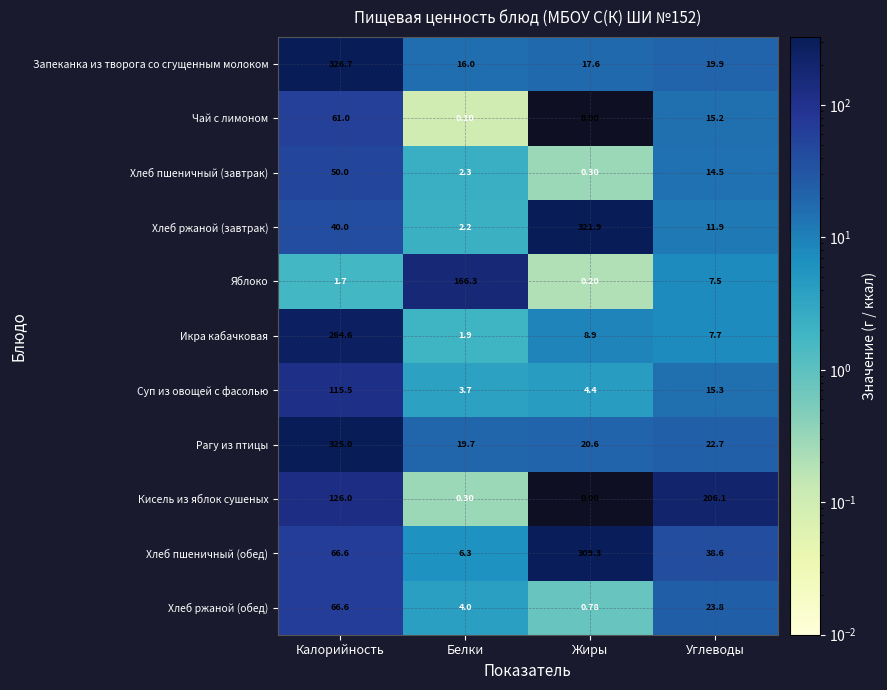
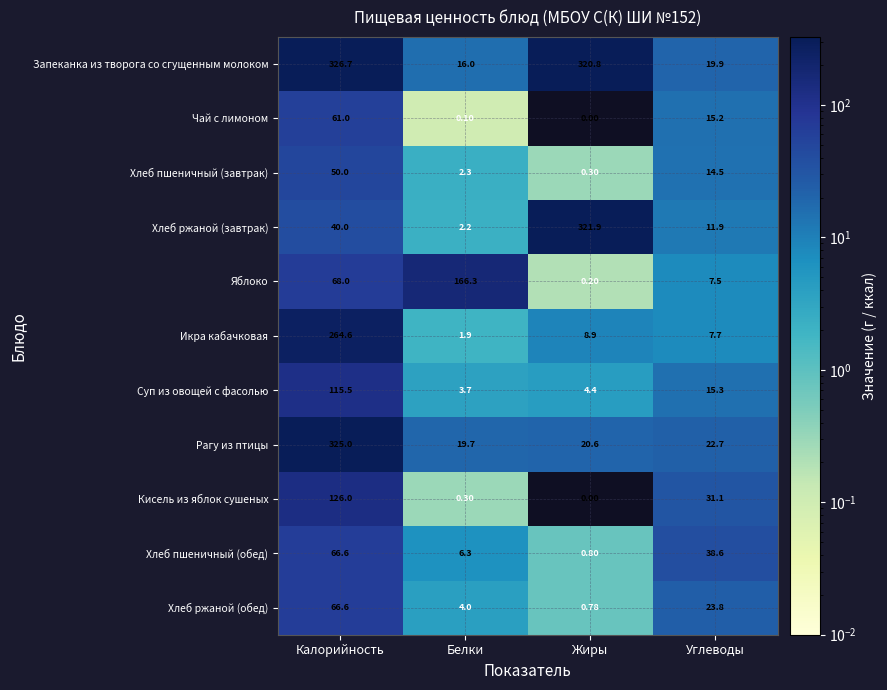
  {
    "Запеканка из творога со сгущенным молоком": {
      "Калорийность": 326.7,
      "Белки": 16.0,
-     "Жиры": 17.6,
+     "Жиры": 320.8,
      "Углеводы": 19.9
    },
    "Чай с лимоном": {
      "Калорийность": 61.0,
      "Белки": 0.10,
      "Углеводы": 15.2
    },
    "Хлеб пшеничный (завтрак)": {
      "Калорийность": 50.0,
      "Белки": 2.3,
      "Жиры": 0.30,
      "Углеводы": 14.5
    },
    "Хлеб ржаной (завтрак)": {
      "Калорийность": 40.0,
      "Белки": 2.2,
      "Жиры": 321.9,
      "Углеводы": 11.9
    },
    "Яблоко": {
-     "Калорийность": 1.7,
+     "Калорийность": 68.0,
      "Белки": 166.3,
      "Жиры": 0.20,
      "Углеводы": 7.5
    },
    "Икра кабачковая": {
      "Калорийность": 264.6,
      "Белки": 1.9,
      "Жиры": 8.9,
      "Углеводы": 7.7
    },
    "Суп из овощей с фасолью": {
      "Калорийность": 115.5,
      "Белки": 3.7,
      "Жиры": 4.4,
      "Углеводы": 15.3
    },
    "Рагу из птицы": {
      "Калорийность": 325.0,
      "Белки": 19.7,
      "Жиры": 20.6,
      "Углеводы": 22.7
    },
    "Кисель из яблок сушеных": {
      "Калорийность": 126.0,
      "Белки": 0.30,
-     "Углеводы": 206.1
+     "Углеводы": 31.1
    },
    "Хлеб пшеничный (обед)": {
      "Калорийность": 66.6,
      "Белки": 6.3,
-     "Жиры": 309.3,
+     "Жиры": 0.80,
      "Углеводы": 38.6
    },
    "Хлеб ржаной (обед)": {
      "Калорийность": 66.6,
      "Белки": 4.0,
      "Жиры": 0.78,
      "Углеводы": 23.8
    }
  }
